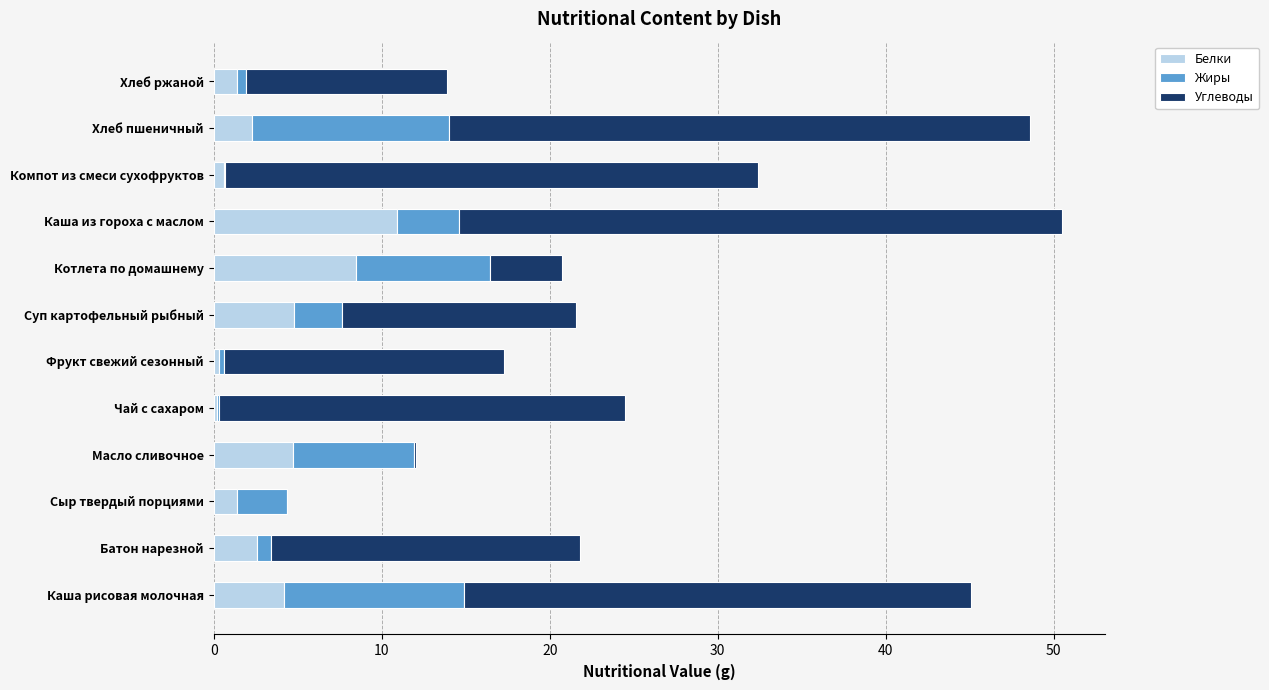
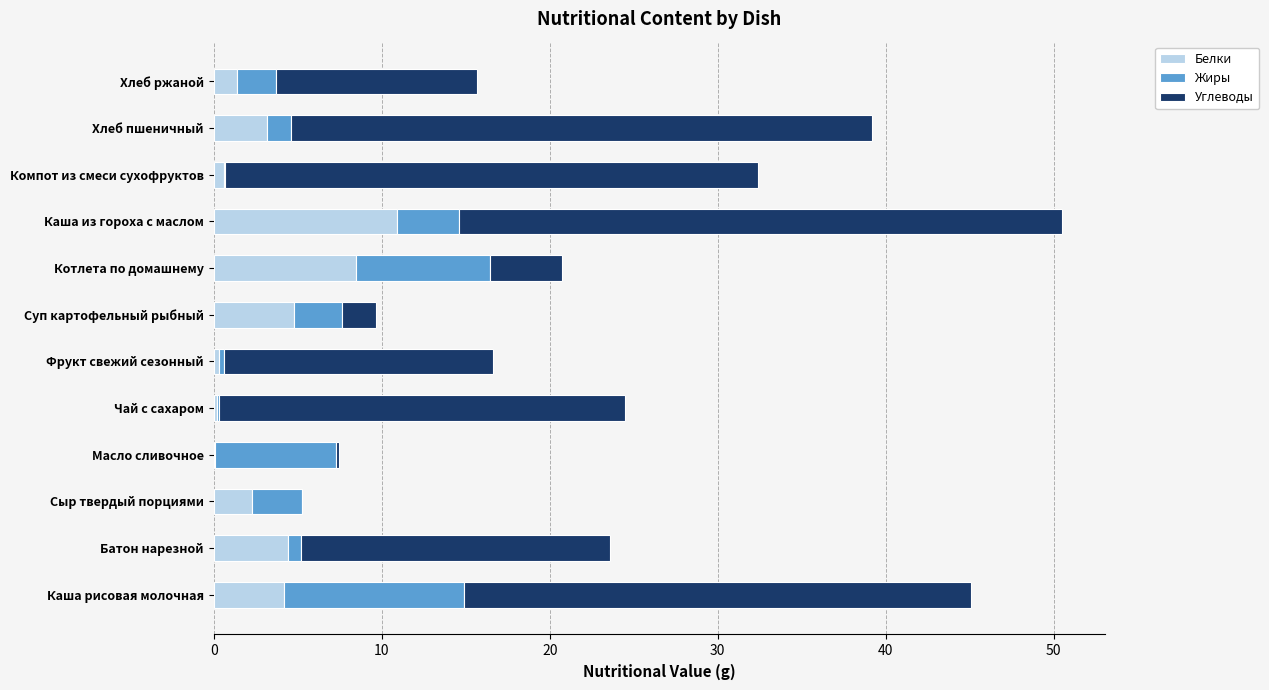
  {
    "Белки": {
      "Хлеб ржаной": 1.4,
-     "Хлеб пшеничный": 2.3,
+     "Хлеб пшеничный": 3.2,
      "Компот из смеси сухофруктов": 0.6,
      "Каша из гороха с маслом": 10.9,
      "Котлета по домашнему": 8.4,
      "Суп картофельный рыбный": 4.8,
      "Фрукт свежий сезонный": 0.3,
      "Чай с сахаром": 0.2,
-     "Масло сливочное": 4.7,
-     "Сыр твердый порциями": 1.4,
-     "Батон нарезной": 2.6,
+     "Масло сливочное": 0.1,
+     "Сыр твердый порциями": 2.3,
+     "Батон нарезной": 4.4,
      "Каша рисовая молочная": 4.2
    },
    "Жиры": {
-     "Хлеб ржаной": 0.5,
-     "Хлеб пшеничный": 11.7,
+     "Хлеб ржаной": 2.3,
+     "Хлеб пшеничный": 1.4,
      "Каша из гороха с маслом": 3.7,
      "Котлета по домашнему": 8.0,
      "Суп картофельный рыбный": 2.9,
      "Фрукт свежий сезонный": 0.3,
      "Масло сливочное": 7.2,
      "Сыр твердый порциями": 3.0,
      "Батон нарезной": 0.8,
      "Каша рисовая молочная": 10.7
    },
    "Углеводы": {
      "Хлеб ржаной": 12.0,
      "Хлеб пшеничный": 34.6,
      "Компот из смеси сухофруктов": 31.7,
      "Каша из гороха с маслом": 35.9,
      "Котлета по домашнему": 4.3,
-     "Суп картофельный рыбный": 13.9,
-     "Фрукт свежий сезонный": 16.7,
+     "Суп картофельный рыбный": 2.0,
+     "Фрукт свежий сезонный": 16.0,
      "Чай с сахаром": 24.2,
      "Сыр твердый порциями": 0.0,
      "Батон нарезной": 18.4,
      "Каша рисовая молочная": 30.2
    }
  }
